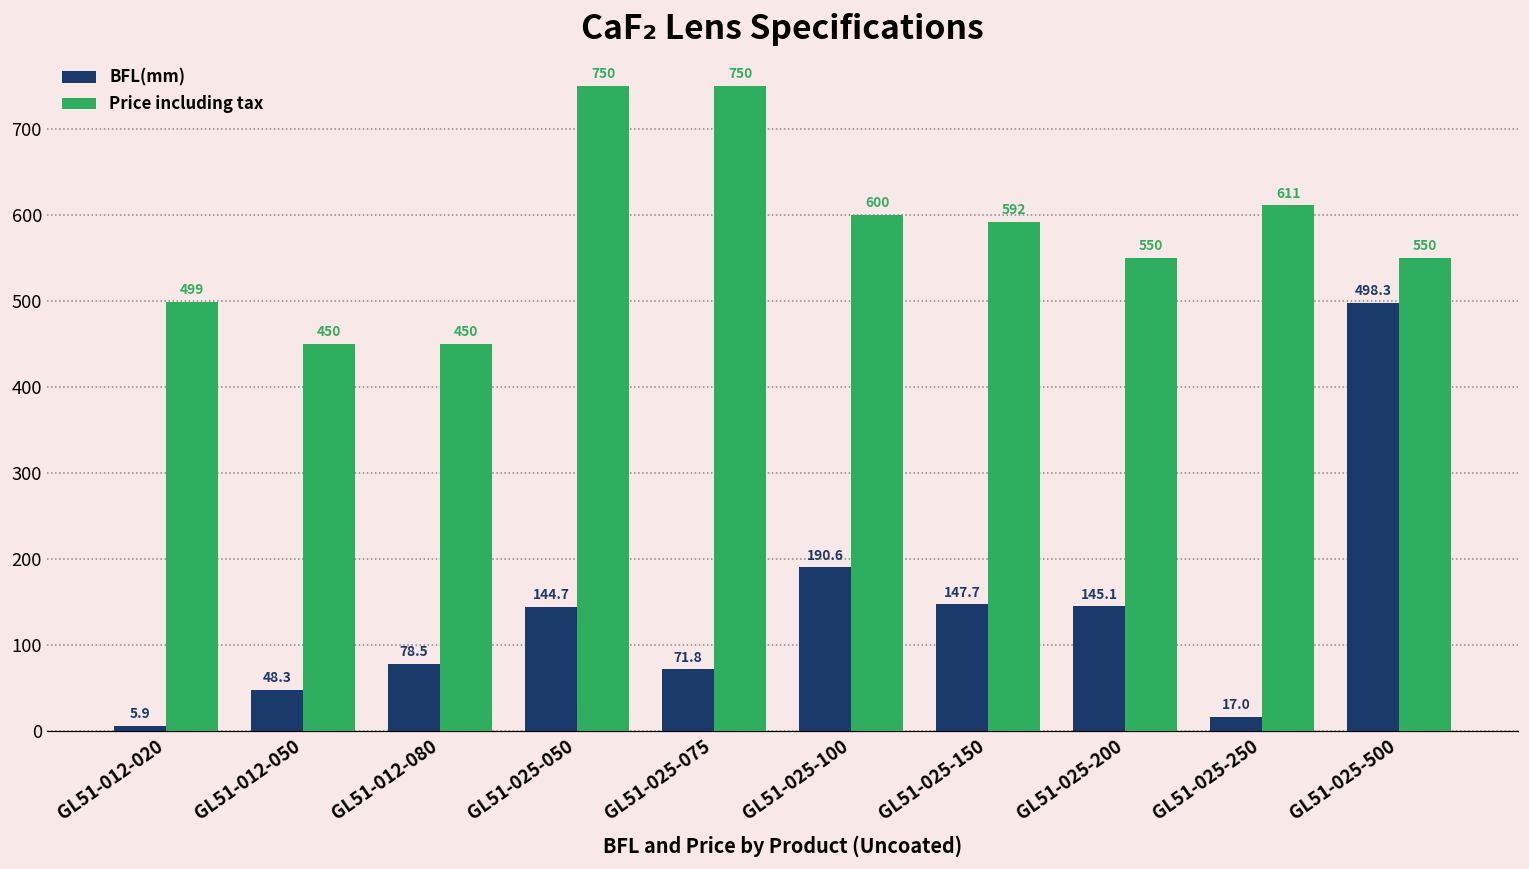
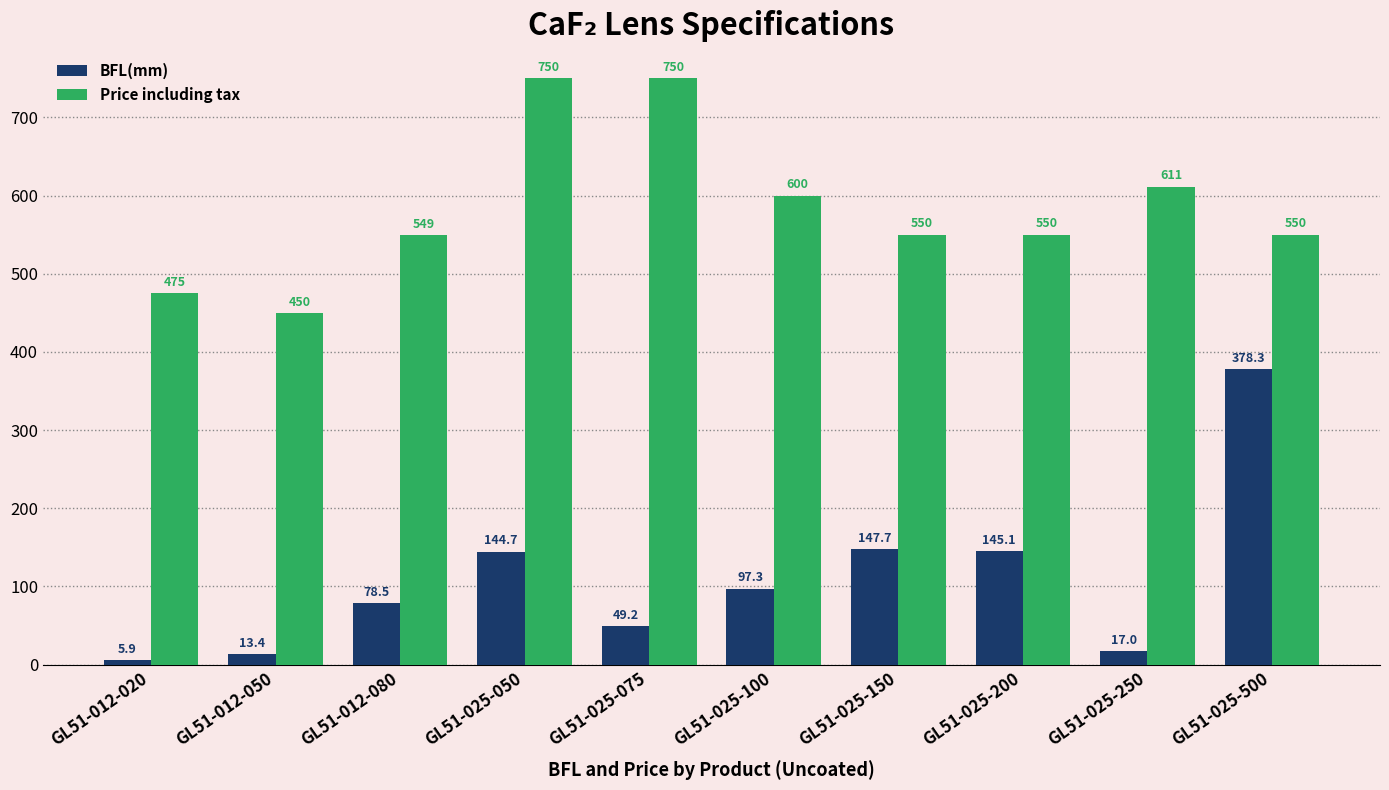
  {
    "BFL(mm)": {
      "GL51-012-020": 5.9,
-     "GL51-012-050": 48.3,
+     "GL51-012-050": 13.4,
      "GL51-012-080": 78.5,
      "GL51-025-050": 144.7,
-     "GL51-025-075": 71.8,
-     "GL51-025-100": 190.6,
+     "GL51-025-075": 49.2,
+     "GL51-025-100": 97.3,
      "GL51-025-150": 147.7,
      "GL51-025-200": 145.1,
      "GL51-025-250": 17.0,
-     "GL51-025-500": 498.3
+     "GL51-025-500": 378.3
    },
    "Price including tax": {
-     "GL51-012-020": 499,
+     "GL51-012-020": 475,
      "GL51-012-050": 450,
-     "GL51-012-080": 450,
+     "GL51-012-080": 549,
      "GL51-025-050": 750,
      "GL51-025-075": 750,
      "GL51-025-100": 600,
-     "GL51-025-150": 592,
+     "GL51-025-150": 550,
      "GL51-025-200": 550,
      "GL51-025-250": 611,
      "GL51-025-500": 550
    }
  }
